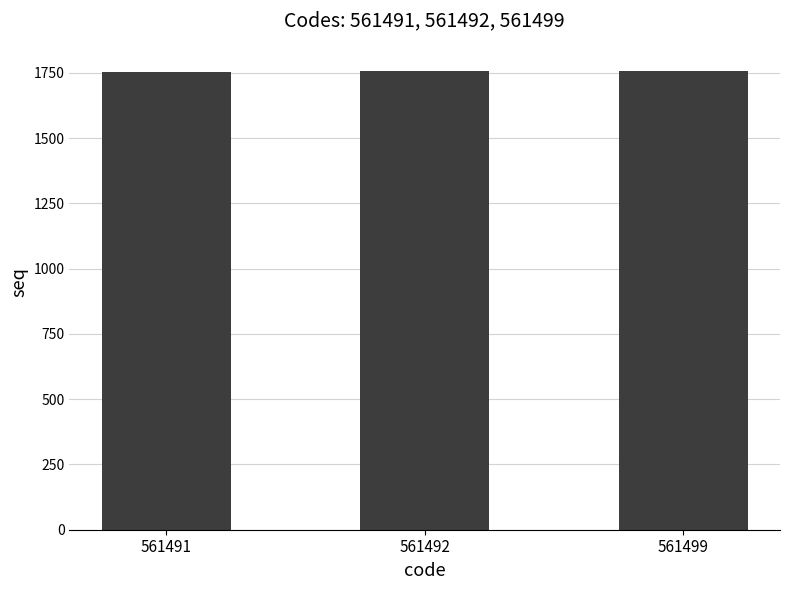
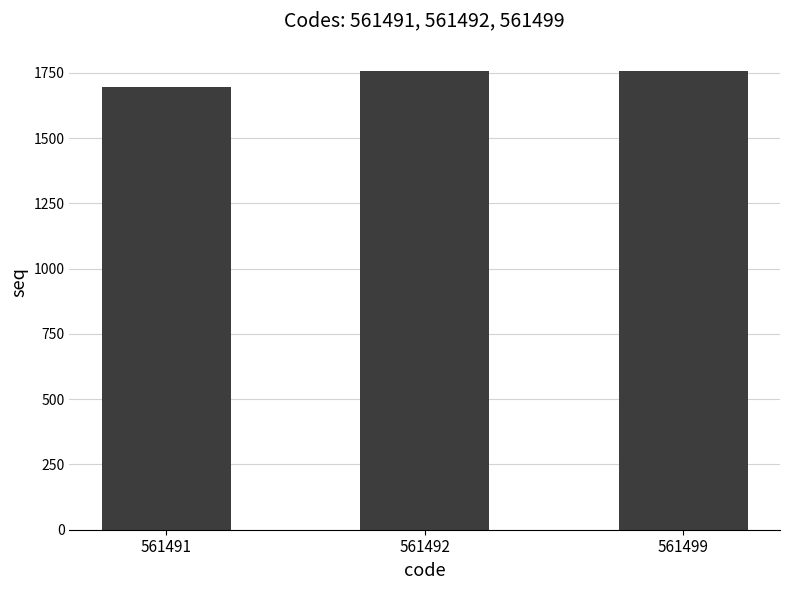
  {
-   "561491": 1760,
+   "561491": 1700,
    "561492": 1760,
    "561499": 1760
  }
